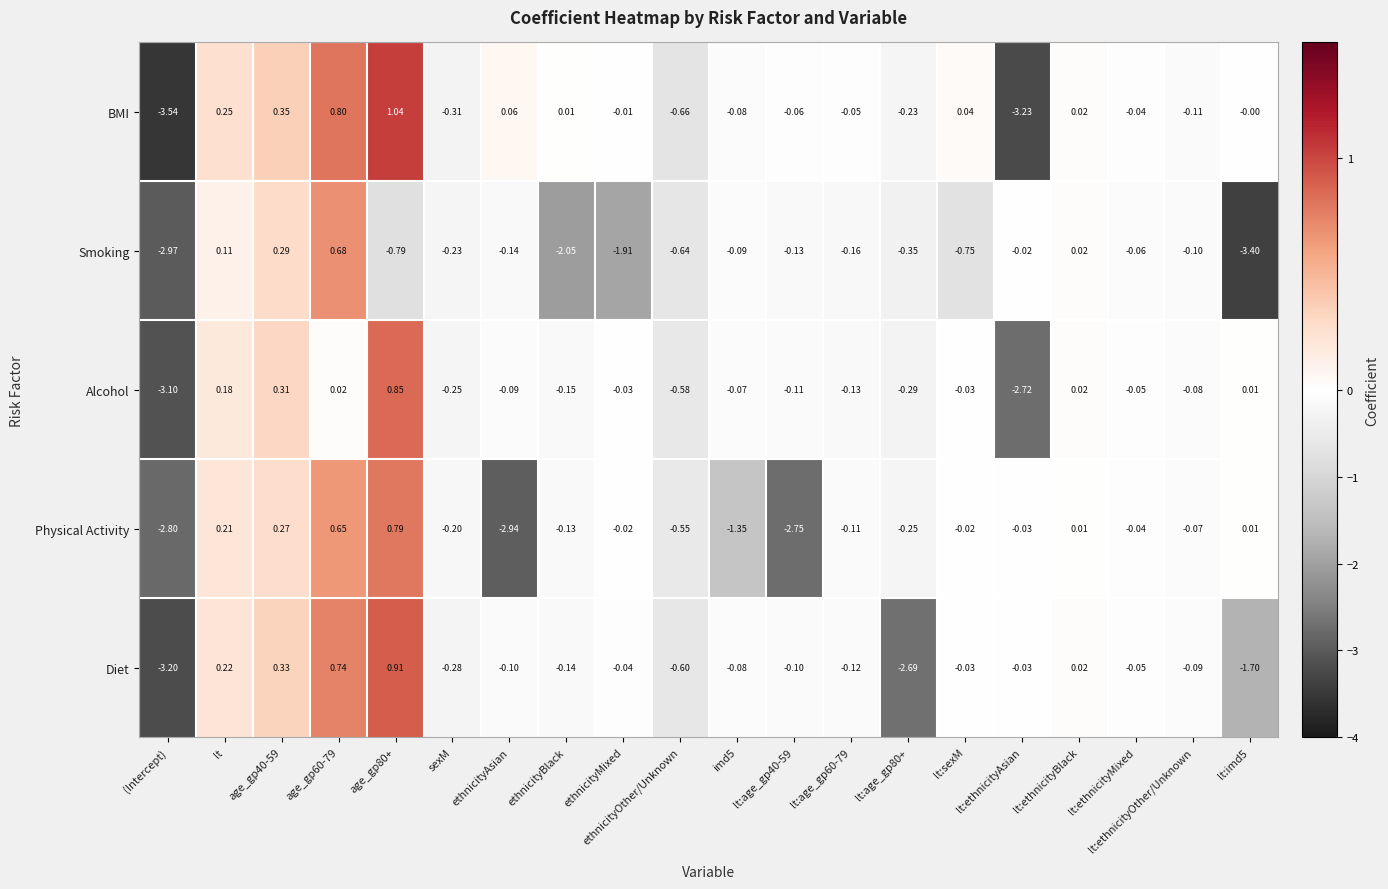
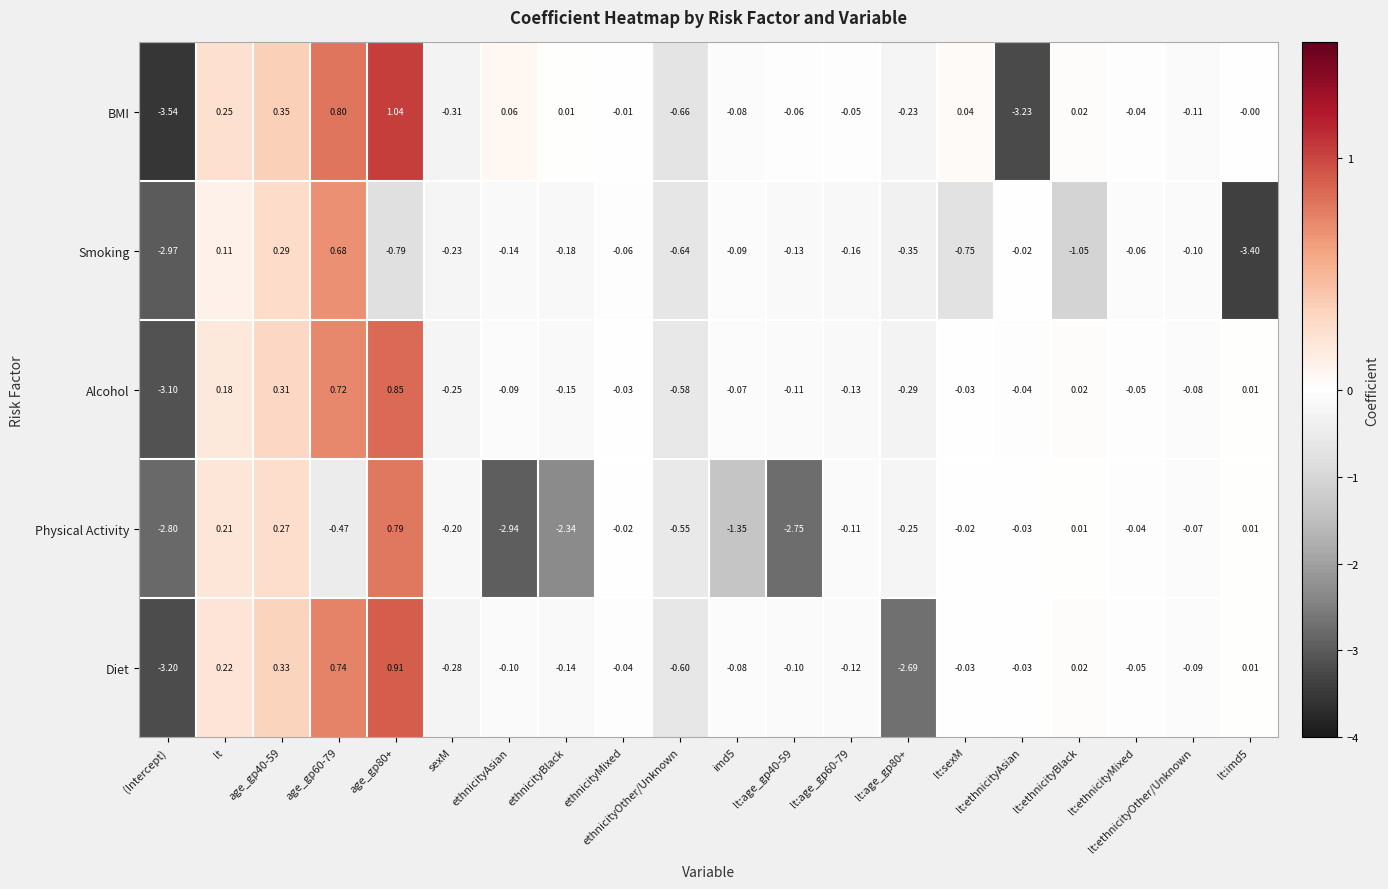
  {
    "BMI": {
      "(Intercept)": -3.54,
      "lt": 0.25,
      "age_gp40-59": 0.35,
      "age_gp60-79": 0.80,
      "age_gp80+": 1.04,
      "sexM": -0.31,
      "ethnicityAsian": 0.06,
      "ethnicityBlack": 0.01,
      "ethnicityMixed": -0.01,
      "ethnicityOther/Unknown": -0.66,
      "imd5": -0.08,
      "lt:age_gp40-59": -0.06,
      "lt:age_gp60-79": -0.05,
      "lt:age_gp80+": -0.23,
      "lt:sexM": 0.04,
      "lt:ethnicityAsian": -3.23,
      "lt:ethnicityBlack": 0.02,
      "lt:ethnicityMixed": -0.04,
      "lt:ethnicityOther/Unknown": -0.11,
      "lt:imd5": -0.00
    },
    "Smoking": {
      "(Intercept)": -2.97,
      "lt": 0.11,
      "age_gp40-59": 0.29,
      "age_gp60-79": 0.68,
      "age_gp80+": -0.79,
      "sexM": -0.23,
      "ethnicityAsian": -0.14,
-     "ethnicityBlack": -2.05,
-     "ethnicityMixed": -1.91,
+     "ethnicityBlack": -0.18,
+     "ethnicityMixed": -0.06,
      "ethnicityOther/Unknown": -0.64,
      "imd5": -0.09,
      "lt:age_gp40-59": -0.13,
      "lt:age_gp60-79": -0.16,
      "lt:age_gp80+": -0.35,
      "lt:sexM": -0.75,
      "lt:ethnicityAsian": -0.02,
-     "lt:ethnicityBlack": 0.02,
+     "lt:ethnicityBlack": -1.05,
      "lt:ethnicityMixed": -0.06,
      "lt:ethnicityOther/Unknown": -0.10,
      "lt:imd5": -3.40
    },
    "Alcohol": {
      "(Intercept)": -3.10,
      "lt": 0.18,
      "age_gp40-59": 0.31,
-     "age_gp60-79": 0.02,
+     "age_gp60-79": 0.72,
      "age_gp80+": 0.85,
      "sexM": -0.25,
      "ethnicityAsian": -0.09,
      "ethnicityBlack": -0.15,
      "ethnicityMixed": -0.03,
      "ethnicityOther/Unknown": -0.58,
      "imd5": -0.07,
      "lt:age_gp40-59": -0.11,
      "lt:age_gp60-79": -0.13,
      "lt:age_gp80+": -0.29,
      "lt:sexM": -0.03,
-     "lt:ethnicityAsian": -2.72,
+     "lt:ethnicityAsian": -0.04,
      "lt:ethnicityBlack": 0.02,
      "lt:ethnicityMixed": -0.05,
      "lt:ethnicityOther/Unknown": -0.08,
      "lt:imd5": 0.01
    },
    "Physical Activity": {
      "(Intercept)": -2.80,
      "lt": 0.21,
      "age_gp40-59": 0.27,
-     "age_gp60-79": 0.65,
+     "age_gp60-79": -0.47,
      "age_gp80+": 0.79,
      "sexM": -0.20,
      "ethnicityAsian": -2.94,
-     "ethnicityBlack": -0.13,
+     "ethnicityBlack": -2.34,
      "ethnicityMixed": -0.02,
      "ethnicityOther/Unknown": -0.55,
      "imd5": -1.35,
      "lt:age_gp40-59": -2.75,
      "lt:age_gp60-79": -0.11,
      "lt:age_gp80+": -0.25,
      "lt:sexM": -0.02,
      "lt:ethnicityAsian": -0.03,
      "lt:ethnicityBlack": 0.01,
      "lt:ethnicityMixed": -0.04,
      "lt:ethnicityOther/Unknown": -0.07,
      "lt:imd5": 0.01
    },
    "Diet": {
      "(Intercept)": -3.20,
      "lt": 0.22,
      "age_gp40-59": 0.33,
      "age_gp60-79": 0.74,
      "age_gp80+": 0.91,
      "sexM": -0.28,
      "ethnicityAsian": -0.10,
      "ethnicityBlack": -0.14,
      "ethnicityMixed": -0.04,
      "ethnicityOther/Unknown": -0.60,
      "imd5": -0.08,
      "lt:age_gp40-59": -0.10,
      "lt:age_gp60-79": -0.12,
      "lt:age_gp80+": -2.69,
      "lt:sexM": -0.03,
      "lt:ethnicityAsian": -0.03,
      "lt:ethnicityBlack": 0.02,
      "lt:ethnicityMixed": -0.05,
      "lt:ethnicityOther/Unknown": -0.09,
-     "lt:imd5": -1.70
+     "lt:imd5": 0.01
    }
  }
